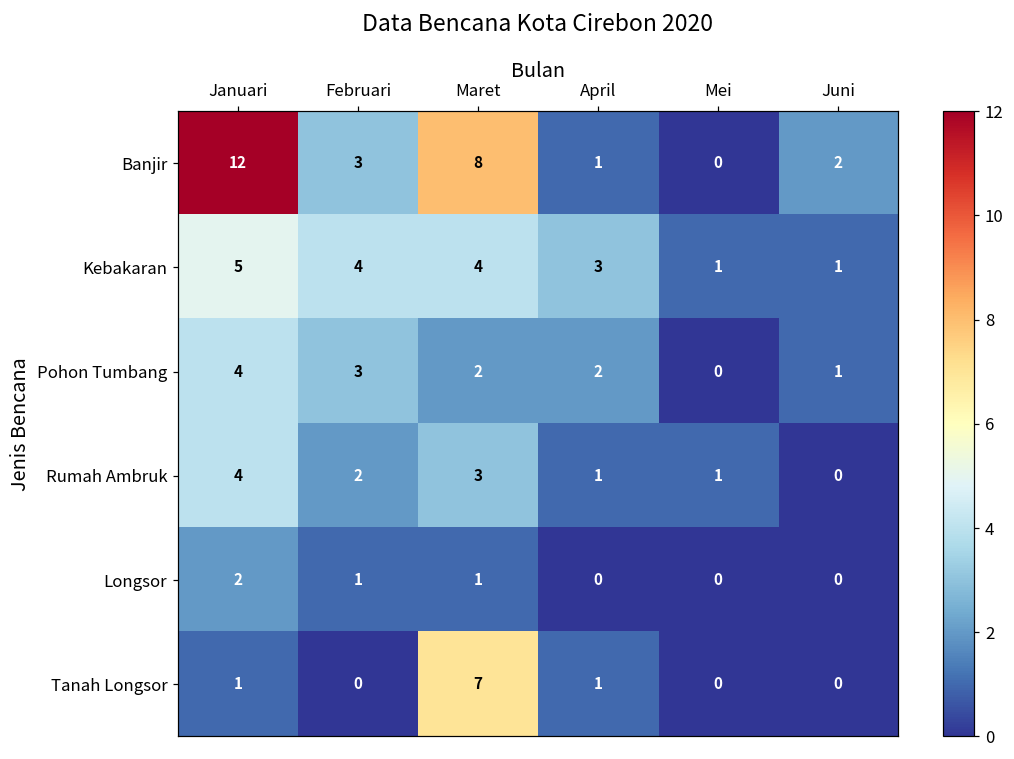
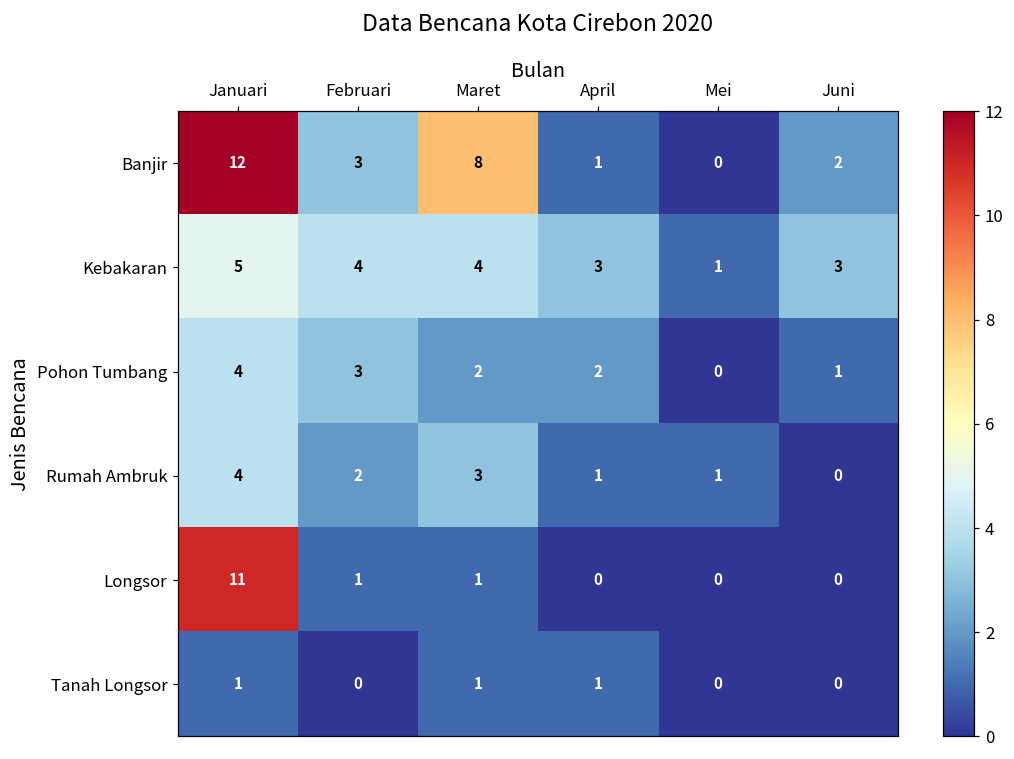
  {
    "Banjir": {
      "Januari": 12,
      "Februari": 3,
      "Maret": 8,
      "April": 1,
      "Mei": 0,
      "Juni": 2
    },
    "Kebakaran": {
      "Januari": 5,
      "Februari": 4,
      "Maret": 4,
      "April": 3,
      "Mei": 1,
-     "Juni": 1
+     "Juni": 3
    },
    "Pohon Tumbang": {
      "Januari": 4,
      "Februari": 3,
      "Maret": 2,
      "April": 2,
      "Mei": 0,
      "Juni": 1
    },
    "Rumah Ambruk": {
      "Januari": 4,
      "Februari": 2,
      "Maret": 3,
      "April": 1,
      "Mei": 1,
      "Juni": 0
    },
    "Longsor": {
-     "Januari": 2,
+     "Januari": 11,
      "Februari": 1,
      "Maret": 1,
      "April": 0,
      "Mei": 0,
      "Juni": 0
    },
    "Tanah Longsor": {
      "Januari": 1,
      "Februari": 0,
-     "Maret": 7,
+     "Maret": 1,
      "April": 1,
      "Mei": 0,
      "Juni": 0
    }
  }
